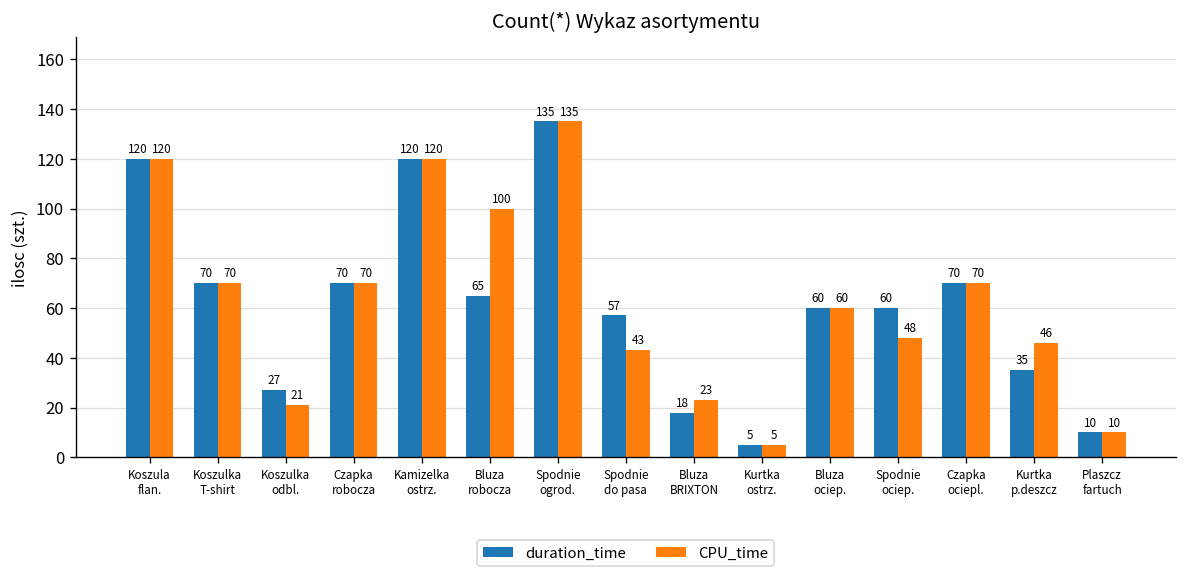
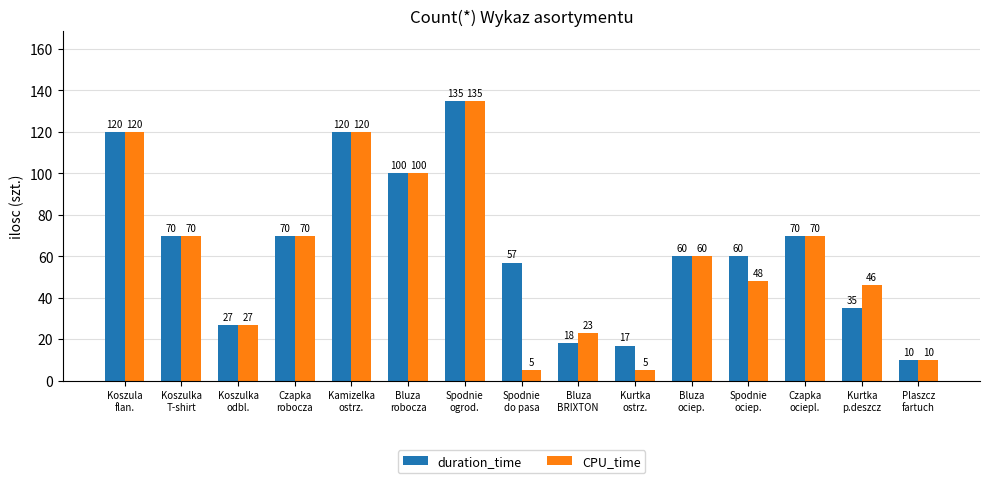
  {
    "duration_time": {
      "Koszula flan.": 120,
      "Koszulka T-shirt": 70,
      "Koszulka odbl.": 27,
      "Czapka robocza": 70,
      "Kamizelka ostrz.": 120,
-     "Bluza robocza": 65,
+     "Bluza robocza": 100,
      "Spodnie ogrod.": 135,
      "Spodnie do pasa": 57,
      "Bluza BRIXTON": 18,
-     "Kurtka ostrz.": 5,
+     "Kurtka ostrz.": 17,
      "Bluza ociep.": 60,
      "Spodnie ociep.": 60,
      "Czapka ociepl.": 70,
      "Kurtka p.deszcz": 35,
      "Plaszcz fartuch": 10
    },
    "CPU_time": {
      "Koszula flan.": 120,
      "Koszulka T-shirt": 70,
-     "Koszulka odbl.": 21,
+     "Koszulka odbl.": 27,
      "Czapka robocza": 70,
      "Kamizelka ostrz.": 120,
      "Bluza robocza": 100,
      "Spodnie ogrod.": 135,
-     "Spodnie do pasa": 43,
+     "Spodnie do pasa": 5,
      "Bluza BRIXTON": 23,
      "Kurtka ostrz.": 5,
      "Bluza ociep.": 60,
      "Spodnie ociep.": 48,
      "Czapka ociepl.": 70,
      "Kurtka p.deszcz": 46,
      "Plaszcz fartuch": 10
    }
  }
